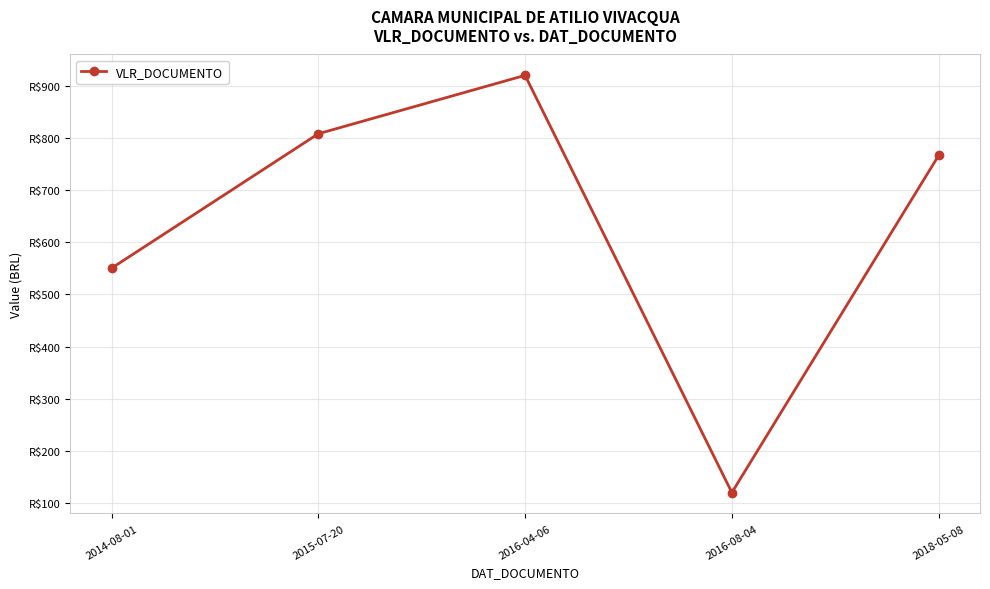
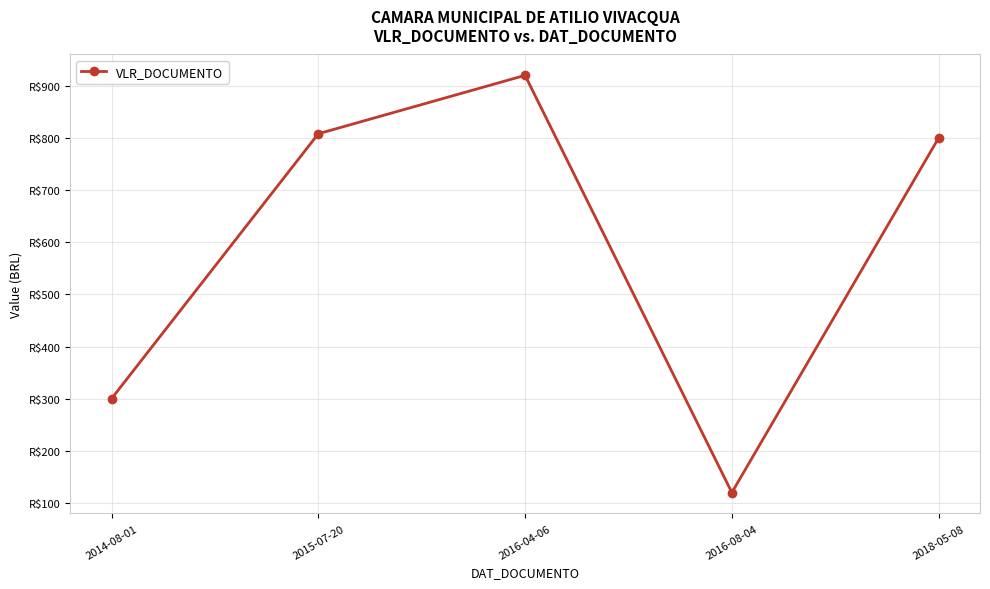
  {
-   "2014-08-01": "R$550",
+   "2014-08-01": "R$300",
    "2015-07-20": "R$810",
    "2016-04-06": "R$920",
    "2016-08-04": "R$120",
-   "2018-05-08": "R$770"
+   "2018-05-08": "R$800"
  }
